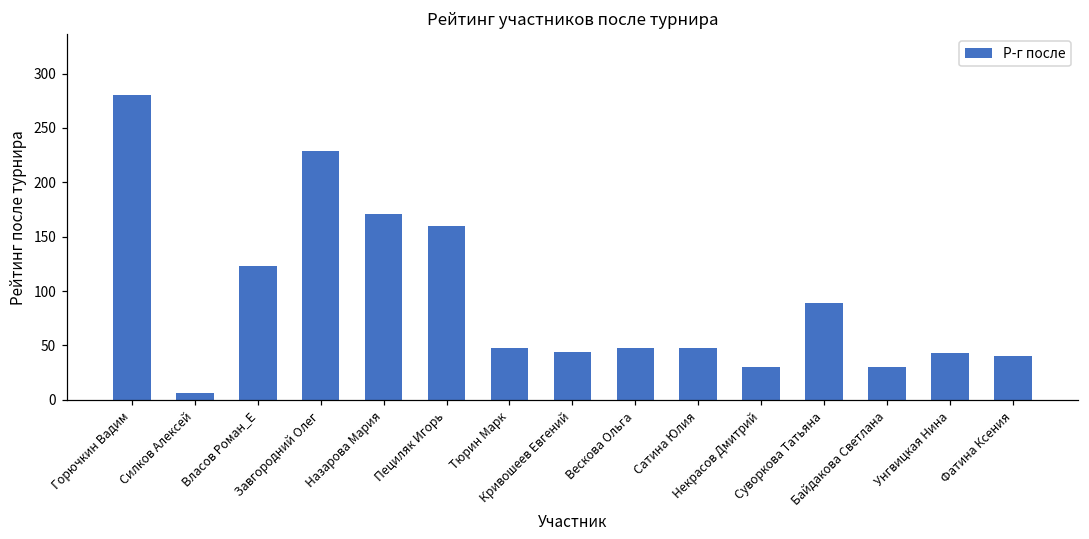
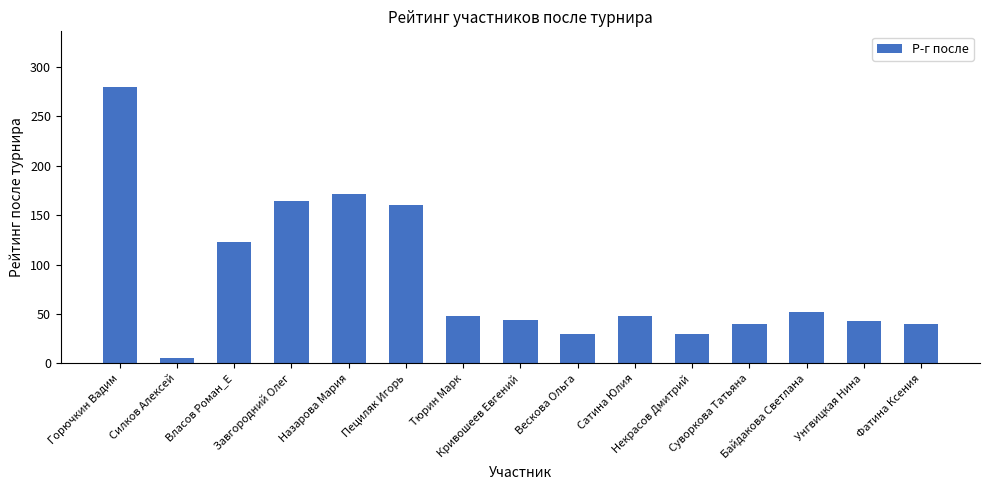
  {
    "Горючкин Вадим": 280,
    "Силков Алексей": 10,
    "Власов Роман_Е": 120,
-   "Завгородний Олег": 230,
+   "Завгородний Олег": 160,
    "Назарова Мария": 170,
    "Пециляк Игорь": 160,
    "Тюрин Марк": 50,
    "Кривошеев Евгений": 40,
-   "Вескова Ольга": 50,
+   "Вескова Ольга": 30,
    "Сатина Юлия": 50,
    "Некрасов Дмитрий": 30,
-   "Суворкова Татьяна": 90,
-   "Байдакова Светлана": 30,
+   "Суворкова Татьяна": 40,
+   "Байдакова Светлана": 50,
    "Унгвицкая Нина": 40,
    "Фатина Ксения": 40
  }
